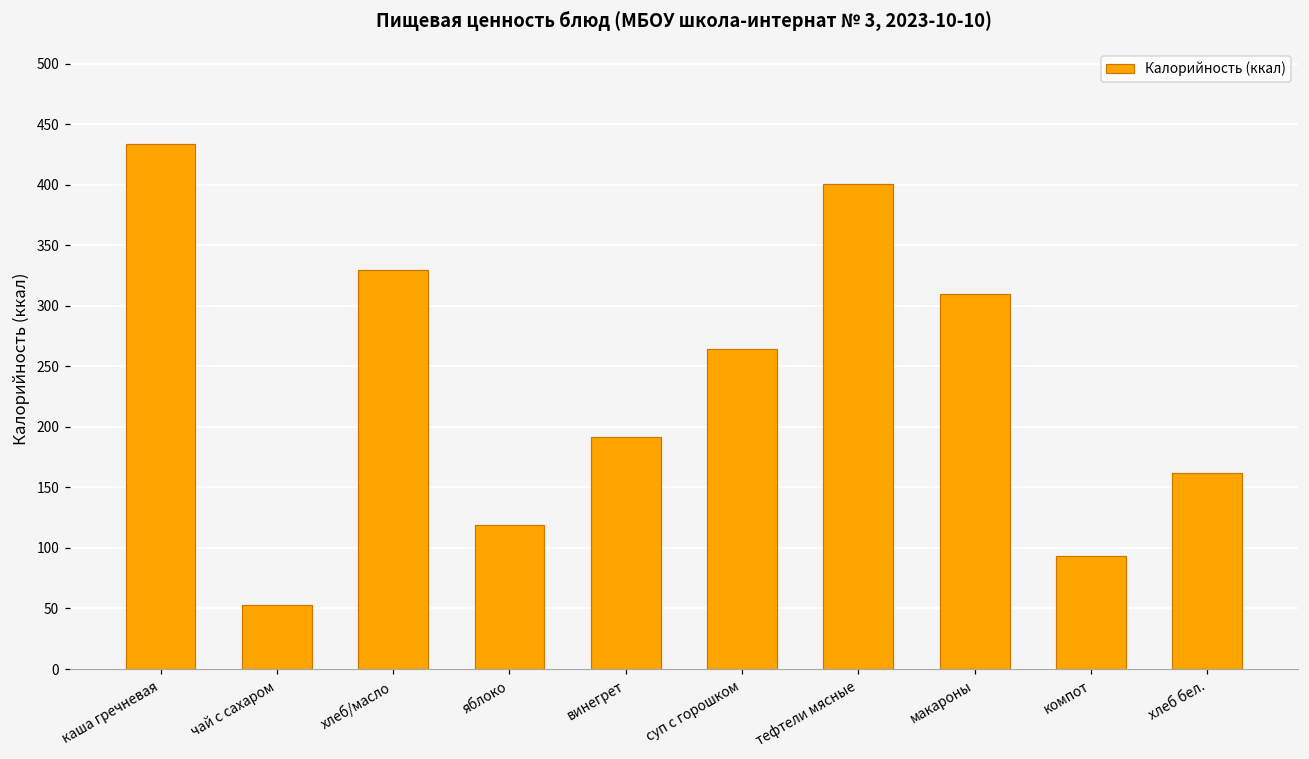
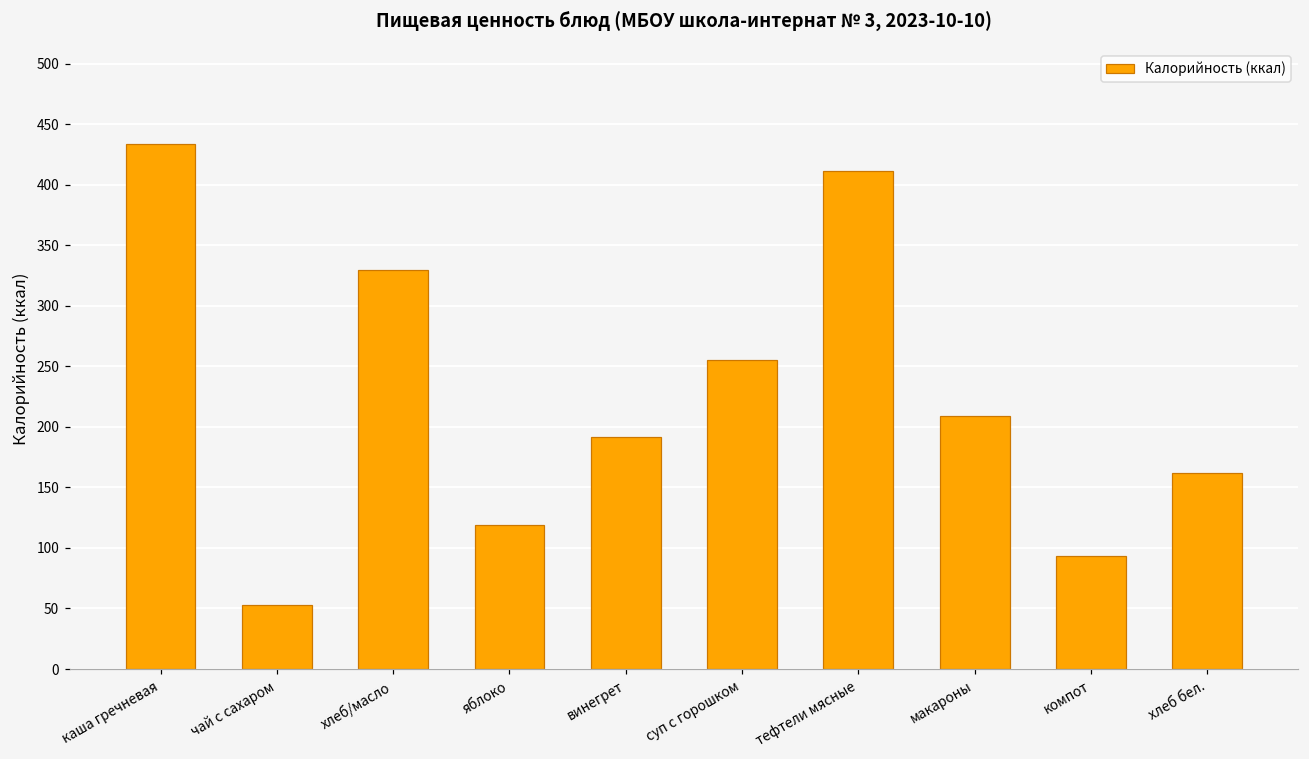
  {
    "каша гречневая": 434,
    "чай с сахаром": 53,
    "хлеб/масло": 330,
    "яблоко": 119,
    "винегрет": 192,
-   "суп с горошком": 264,
-   "тефтели мясные": 401,
-   "макароны": 310,
+   "суп с горошком": 255,
+   "тефтели мясные": 411,
+   "макароны": 209,
    "компот": 93,
    "хлеб бел.": 162
  }
